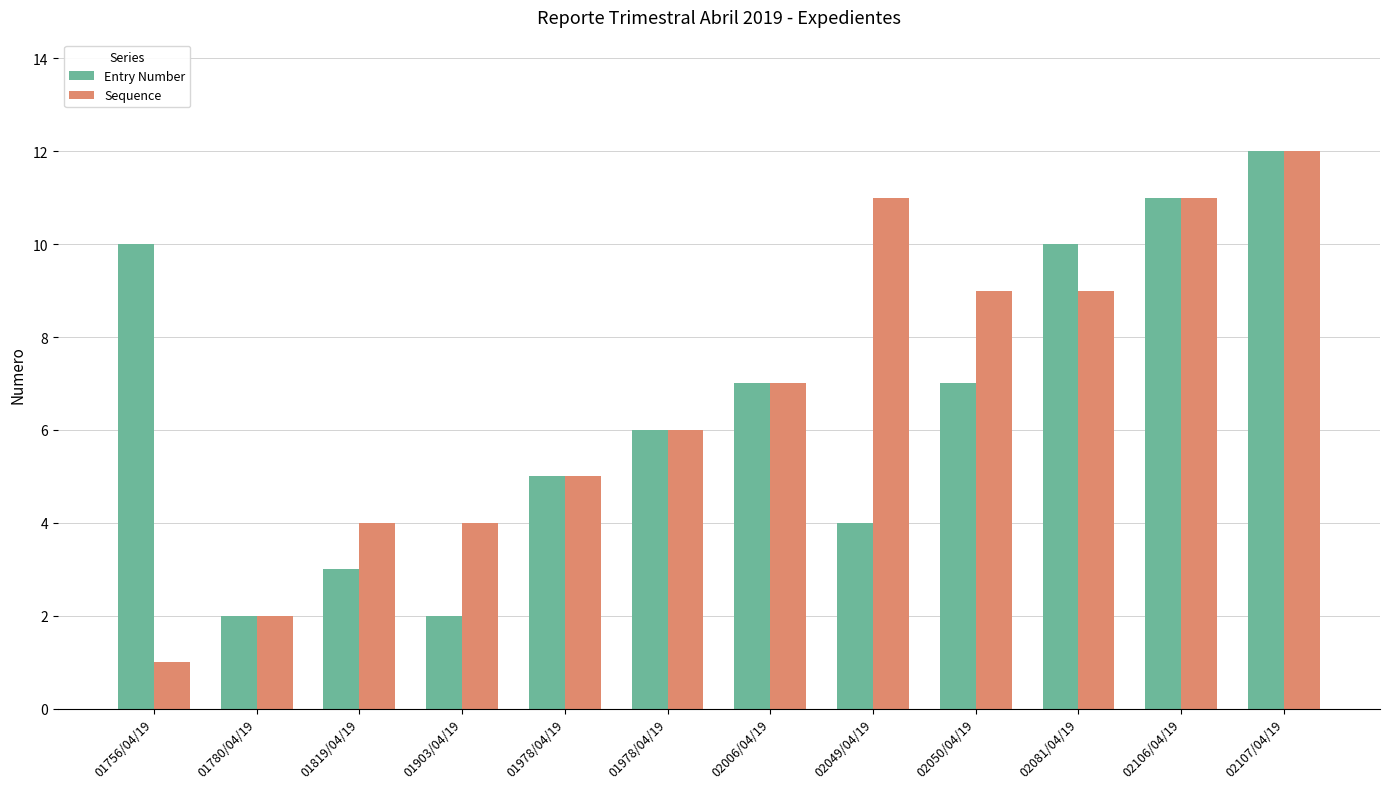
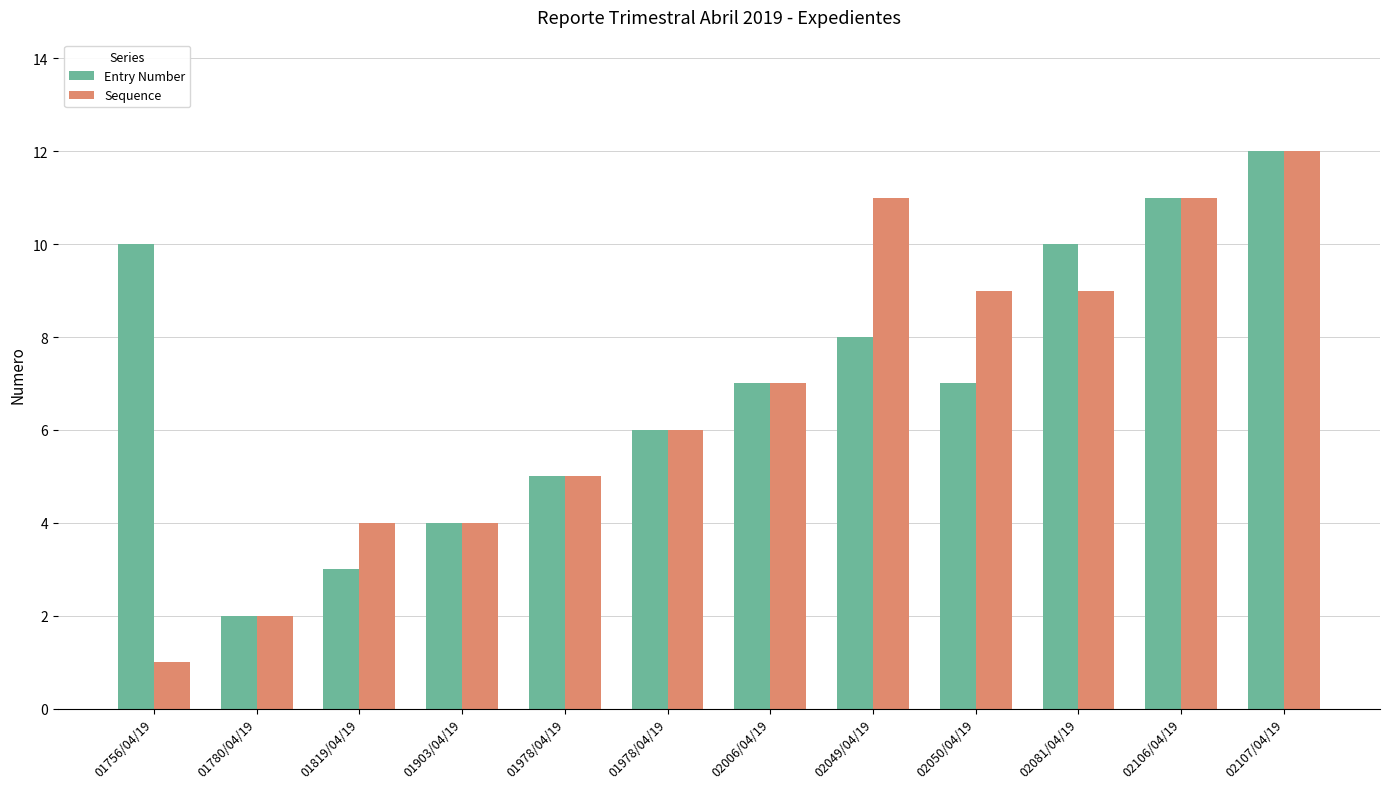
  {
    "Entry Number": {
      "01756/04/19": 10,
      "01780/04/19": 2,
      "01819/04/19": 3,
-     "01903/04/19": 2,
+     "01903/04/19": 4,
      "02006/04/19": 7,
-     "02049/04/19": 4,
+     "02049/04/19": 8,
      "02050/04/19": 7,
      "02081/04/19": 10,
      "02106/04/19": 11,
      "02107/04/19": 12
    },
    "Sequence": {
      "01756/04/19": 1,
      "01780/04/19": 2,
      "01819/04/19": 4,
      "01903/04/19": 4,
      "02006/04/19": 7,
      "02049/04/19": 11,
      "02050/04/19": 9,
      "02081/04/19": 9,
      "02106/04/19": 11,
      "02107/04/19": 12
    }
  }
